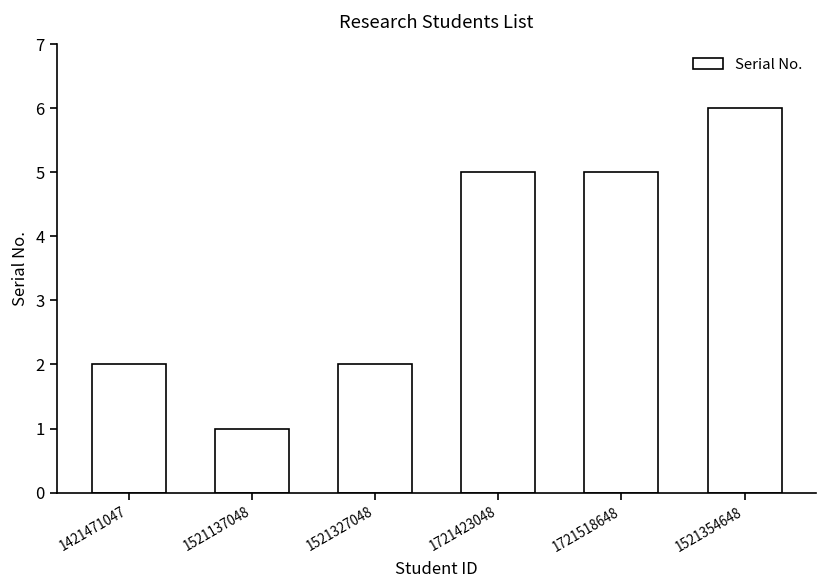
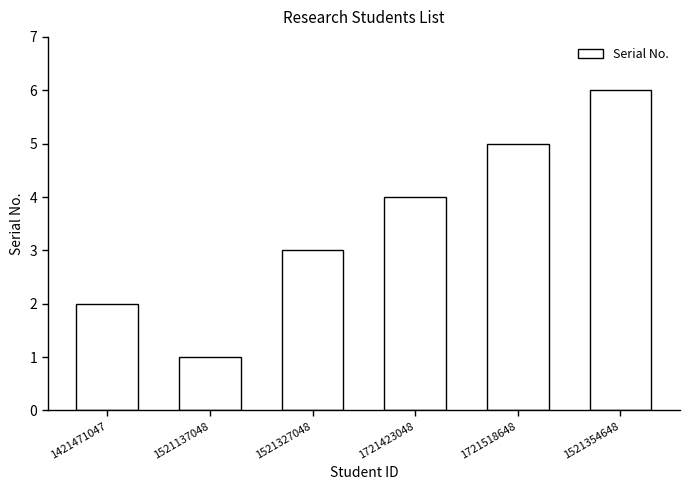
  {
    "1421471047": 2,
    "1521137048": 1,
-   "1521327048": 2,
-   "1721423048": 5,
+   "1521327048": 3,
+   "1721423048": 4,
    "1721518648": 5,
    "1521354648": 6
  }
